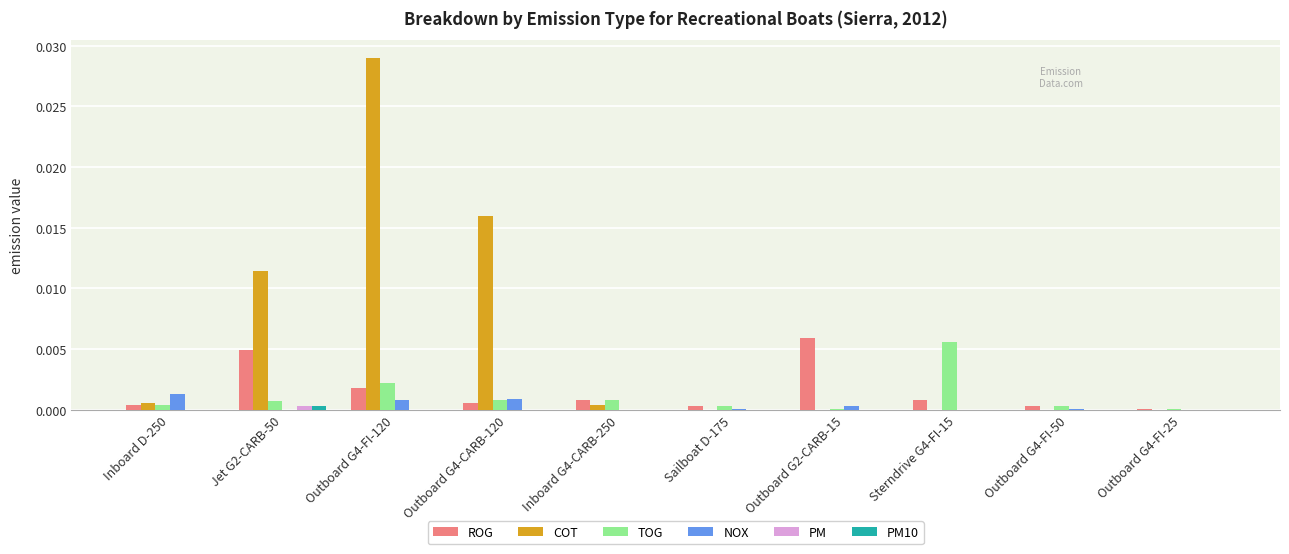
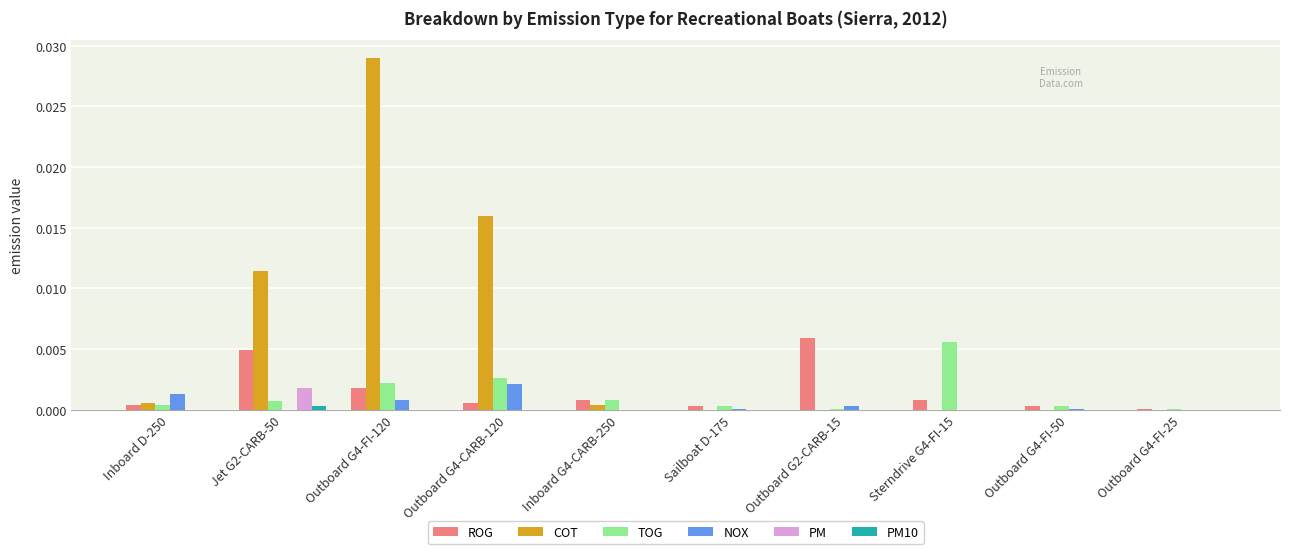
  {
    "ROG": {
      "Inboard D-250": 0.0004,
      "Jet G2-CARB-50": 0.0049,
      "Outboard G4-FI-120": 0.0018,
      "Outboard G4-CARB-120": 0.0006,
      "Inboard G4-CARB-250": 0.0008,
      "Sailboat D-175": 0.0003,
      "Outboard G2-CARB-15": 0.0059,
      "Sterndrive G4-FI-15": 0.0008,
      "Outboard G4-FI-50": 0.0003
    },
    "COT": {
      "Inboard D-250": 0.0006,
      "Jet G2-CARB-50": 0.0114,
      "Outboard G4-FI-120": 0.0290,
      "Outboard G4-CARB-120": 0.0160,
      "Inboard G4-CARB-250": 0.0004,
      "Sailboat D-175": 0.0000,
      "Outboard G2-CARB-15": 0.0000,
      "Sterndrive G4-FI-15": 0.0000,
      "Outboard G4-FI-50": 0.0000,
      "Outboard G4-FI-25": 0.0000
    },
    "TOG": {
      "Inboard D-250": 0.0004,
      "Jet G2-CARB-50": 0.0007,
      "Outboard G4-FI-120": 0.0022,
-     "Outboard G4-CARB-120": 0.0008,
+     "Outboard G4-CARB-120": 0.0026,
      "Inboard G4-CARB-250": 0.0008,
      "Sailboat D-175": 0.0003,
      "Sterndrive G4-FI-15": 0.0056,
      "Outboard G4-FI-50": 0.0003
    },
    "NOX": {
      "Inboard D-250": 0.0013,
      "Jet G2-CARB-50": 0.0000,
      "Outboard G4-FI-120": 0.0008,
-     "Outboard G4-CARB-120": 0.0009,
+     "Outboard G4-CARB-120": 0.0021,
      "Inboard G4-CARB-250": 0.0000,
      "Outboard G2-CARB-15": 0.0003,
      "Sterndrive G4-FI-15": 0.0000,
      "Outboard G4-FI-25": 0.0000
    },
    "PM": {
      "Inboard D-250": 0.0000,
-     "Jet G2-CARB-50": 0.0003,
+     "Jet G2-CARB-50": 0.0018,
      "Outboard G4-FI-120": 0.0000,
      "Outboard G4-CARB-120": 0.0000,
      "Inboard G4-CARB-250": 0.0000,
      "Sailboat D-175": 0.0000,
      "Outboard G2-CARB-15": 0.0000,
      "Sterndrive G4-FI-15": 0.0000,
      "Outboard G4-FI-50": 0.0000,
      "Outboard G4-FI-25": 0.0000
    },
    "PM10": {
      "Inboard D-250": 0.0000,
      "Jet G2-CARB-50": 0.0003,
      "Outboard G4-FI-120": 0.0000,
      "Outboard G4-CARB-120": 0.0000,
      "Inboard G4-CARB-250": 0.0000,
      "Sailboat D-175": 0.0000,
      "Outboard G2-CARB-15": 0.0000,
      "Sterndrive G4-FI-15": 0.0000,
      "Outboard G4-FI-50": 0.0000,
      "Outboard G4-FI-25": 0.0000
    }
  }
